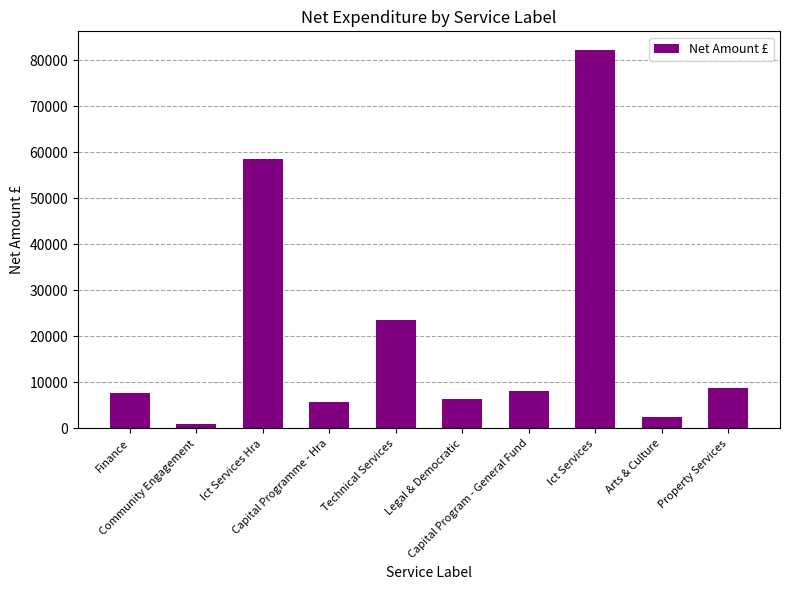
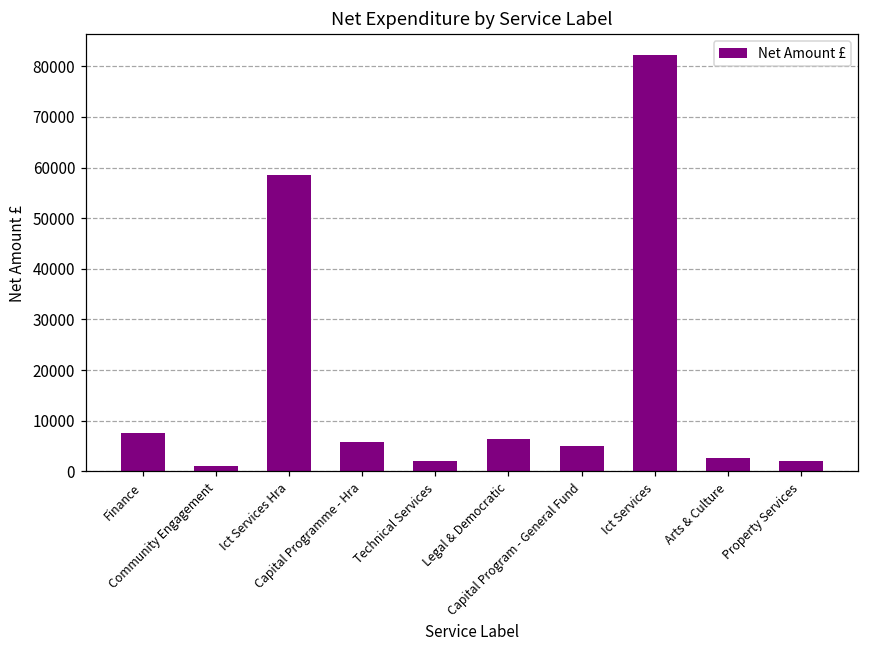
  {
    "Finance": 8000,
    "Community Engagement": 1000,
    "Ict Services Hra": 59000,
    "Capital Programme - Hra": 6000,
-   "Technical Services": 24000,
+   "Technical Services": 2000,
    "Legal & Democratic": 6000,
-   "Capital Program - General Fund": 8000,
+   "Capital Program - General Fund": 5000,
    "Ict Services": 82000,
    "Arts & Culture": 3000,
-   "Property Services": 9000
+   "Property Services": 2000
  }
